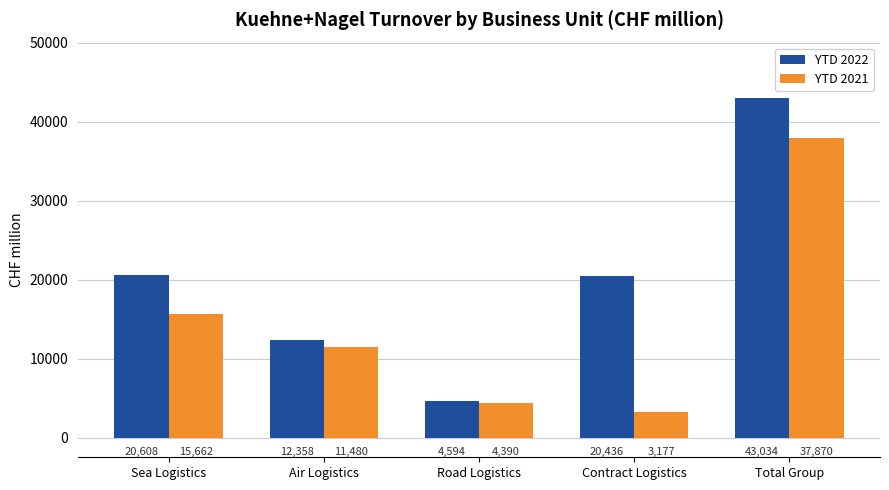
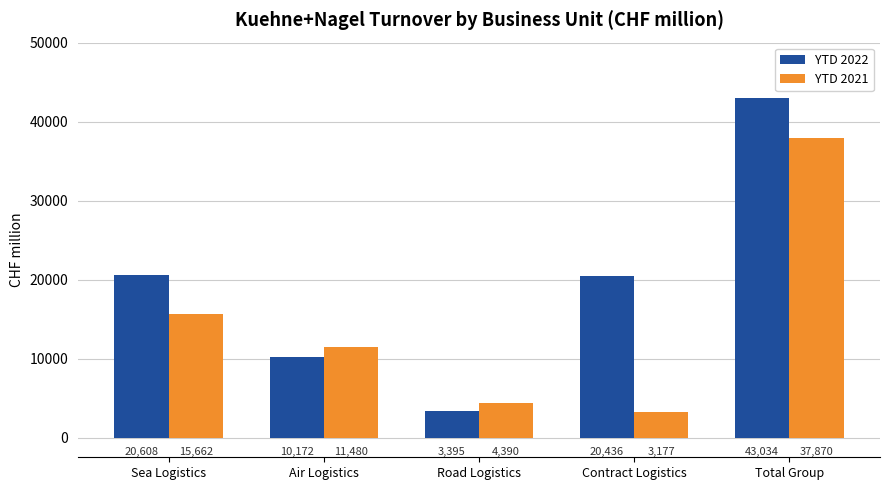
  {
    "YTD 2022": {
-     "Air Logistics": "12,358",
-     "Road Logistics": "4,594"
+     "Air Logistics": "10,172",
+     "Road Logistics": "3,395"
    },
    "YTD 2021": {
      "Sea Logistics": "16000",
      "Air Logistics": "11000",
      "Road Logistics": "4000",
      "Total Group": "38000"
    }
  }
